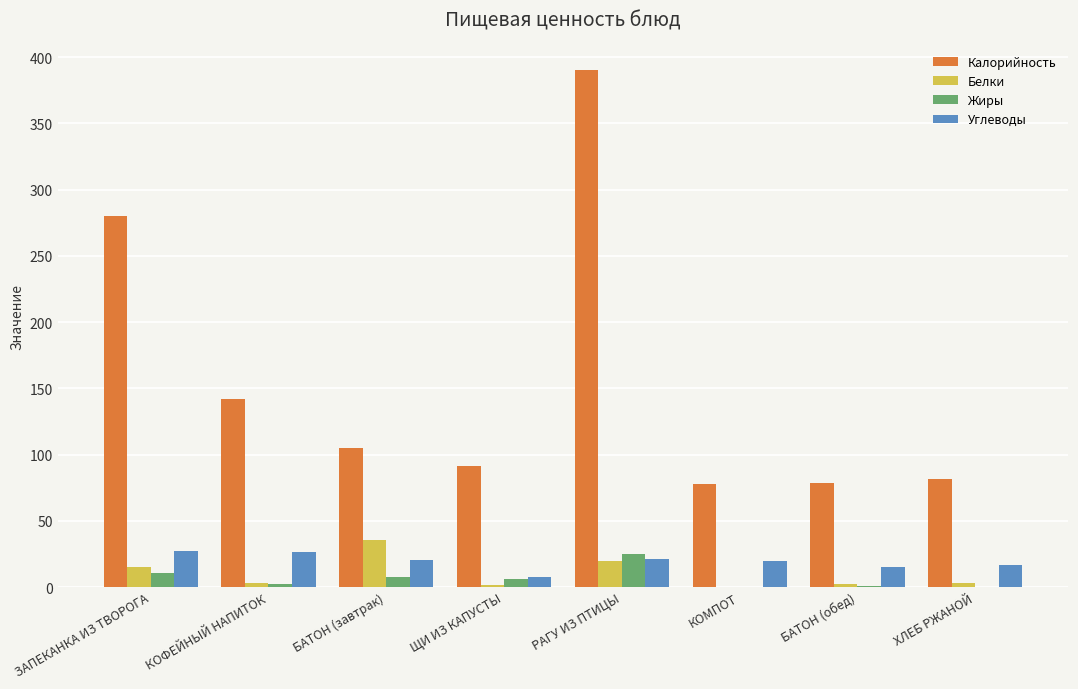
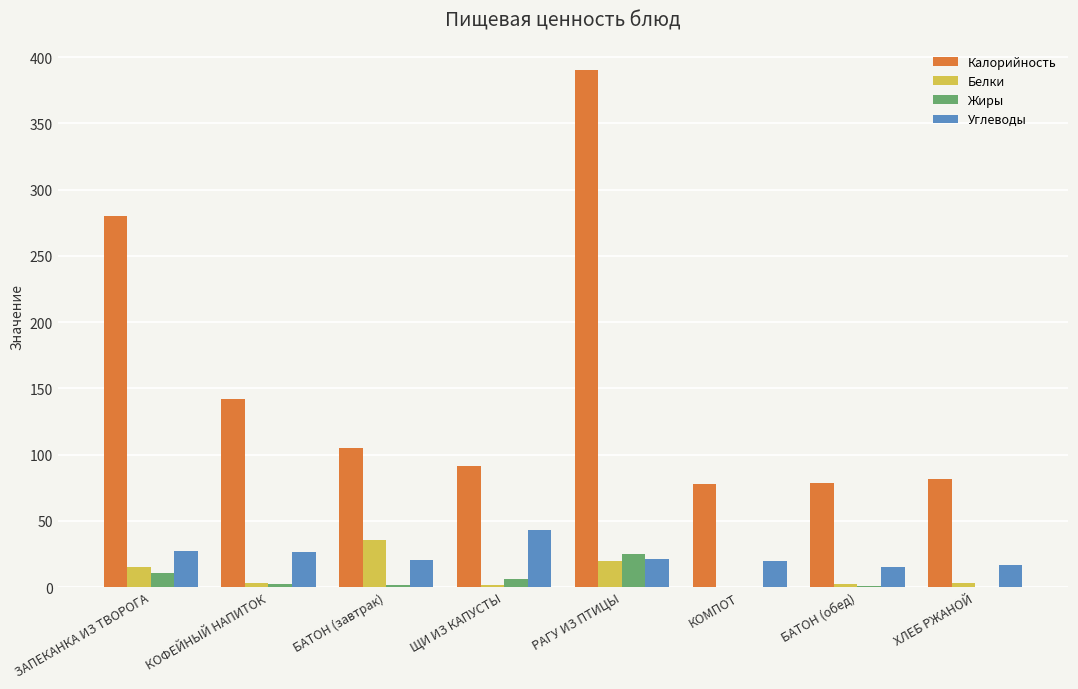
  {
    "Калорийность": {
      "ЗАПЕКАНКА ИЗ ТВОРОГА": 280,
      "КОФЕЙНЫЙ НАПИТОК": 142,
      "БАТОН (завтрак)": 105,
      "ЩИ ИЗ КАПУСТЫ": 91,
      "РАГУ ИЗ ПТИЦЫ": 390,
      "КОМПОТ": 77,
      "БАТОН (обед)": 79,
      "ХЛЕБ РЖАНОЙ": 82
    },
    "Белки": {
      "ЗАПЕКАНКА ИЗ ТВОРОГА": 15,
      "КОФЕЙНЫЙ НАПИТОК": 3,
      "БАТОН (завтрак)": 35,
      "ЩИ ИЗ КАПУСТЫ": 2,
      "РАГУ ИЗ ПТИЦЫ": 20,
      "КОМПОТ": 0,
      "БАТОН (обед)": 2,
      "ХЛЕБ РЖАНОЙ": 3
    },
    "Жиры": {
      "ЗАПЕКАНКА ИЗ ТВОРОГА": 10,
      "КОФЕЙНЫЙ НАПИТОК": 2,
-     "БАТОН (завтрак)": 7,
+     "БАТОН (завтрак)": 1,
      "ЩИ ИЗ КАПУСТЫ": 6,
      "РАГУ ИЗ ПТИЦЫ": 25,
      "КОМПОТ": 0
    },
    "Углеводы": {
      "ЗАПЕКАНКА ИЗ ТВОРОГА": 27,
      "КОФЕЙНЫЙ НАПИТОК": 27,
      "БАТОН (завтрак)": 21,
-     "ЩИ ИЗ КАПУСТЫ": 8,
+     "ЩИ ИЗ КАПУСТЫ": 43,
      "РАГУ ИЗ ПТИЦЫ": 21,
      "КОМПОТ": 19,
      "БАТОН (обед)": 15,
      "ХЛЕБ РЖАНОЙ": 17
    }
  }
